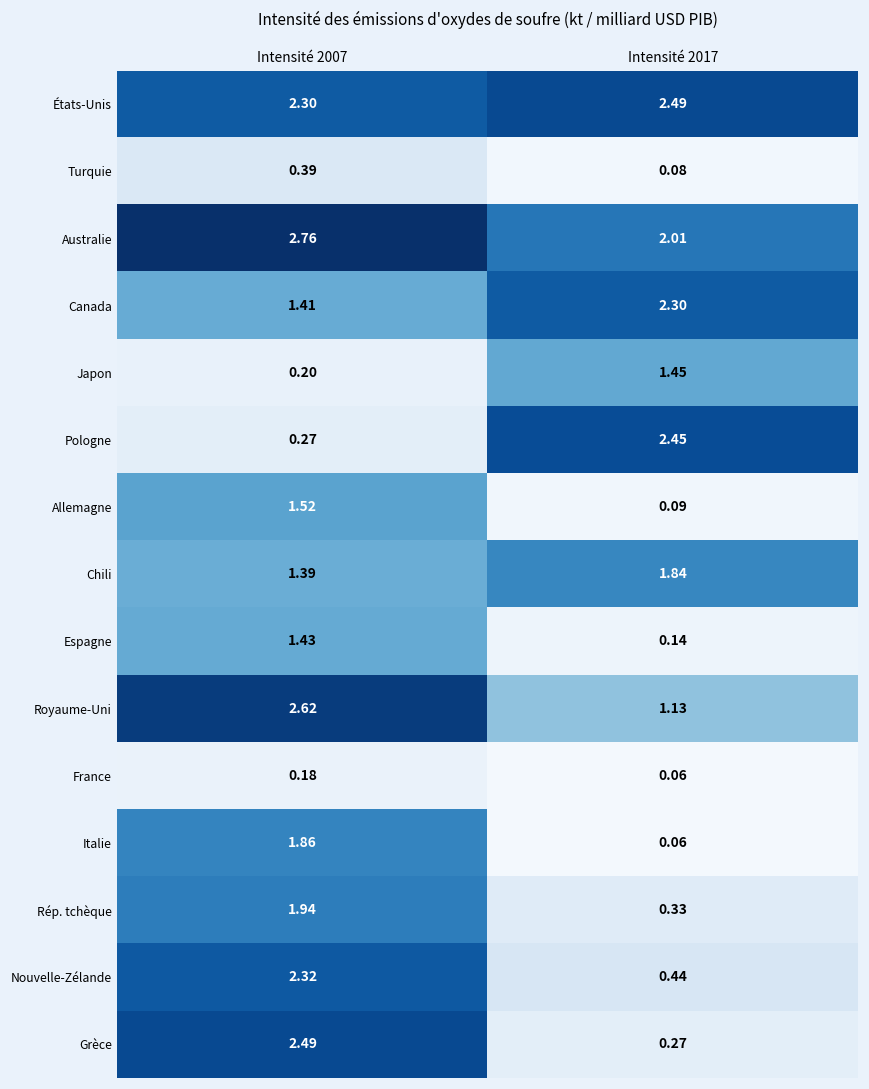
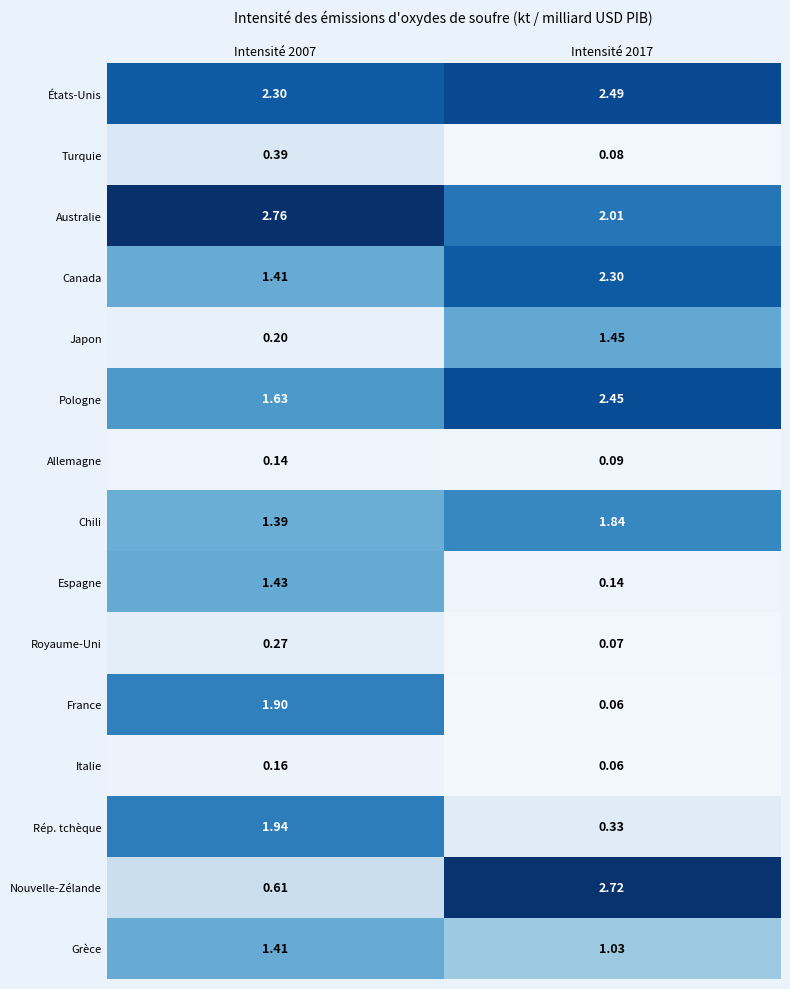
  {
    "États-Unis": {
      "Intensité 2007": 2.30,
      "Intensité 2017": 2.49
    },
    "Turquie": {
      "Intensité 2007": 0.39,
      "Intensité 2017": 0.08
    },
    "Australie": {
      "Intensité 2007": 2.76,
      "Intensité 2017": 2.01
    },
    "Canada": {
      "Intensité 2007": 1.41,
      "Intensité 2017": 2.30
    },
    "Japon": {
      "Intensité 2007": 0.20,
      "Intensité 2017": 1.45
    },
    "Pologne": {
-     "Intensité 2007": 0.27,
+     "Intensité 2007": 1.63,
      "Intensité 2017": 2.45
    },
    "Allemagne": {
-     "Intensité 2007": 1.52,
+     "Intensité 2007": 0.14,
      "Intensité 2017": 0.09
    },
    "Chili": {
      "Intensité 2007": 1.39,
      "Intensité 2017": 1.84
    },
    "Espagne": {
      "Intensité 2007": 1.43,
      "Intensité 2017": 0.14
    },
    "Royaume-Uni": {
-     "Intensité 2007": 2.62,
-     "Intensité 2017": 1.13
+     "Intensité 2007": 0.27,
+     "Intensité 2017": 0.07
    },
    "France": {
-     "Intensité 2007": 0.18,
+     "Intensité 2007": 1.90,
      "Intensité 2017": 0.06
    },
    "Italie": {
-     "Intensité 2007": 1.86,
+     "Intensité 2007": 0.16,
      "Intensité 2017": 0.06
    },
    "Rép. tchèque": {
      "Intensité 2007": 1.94,
      "Intensité 2017": 0.33
    },
    "Nouvelle-Zélande": {
-     "Intensité 2007": 2.32,
-     "Intensité 2017": 0.44
+     "Intensité 2007": 0.61,
+     "Intensité 2017": 2.72
    },
    "Grèce": {
-     "Intensité 2007": 2.49,
-     "Intensité 2017": 0.27
+     "Intensité 2007": 1.41,
+     "Intensité 2017": 1.03
    }
  }
